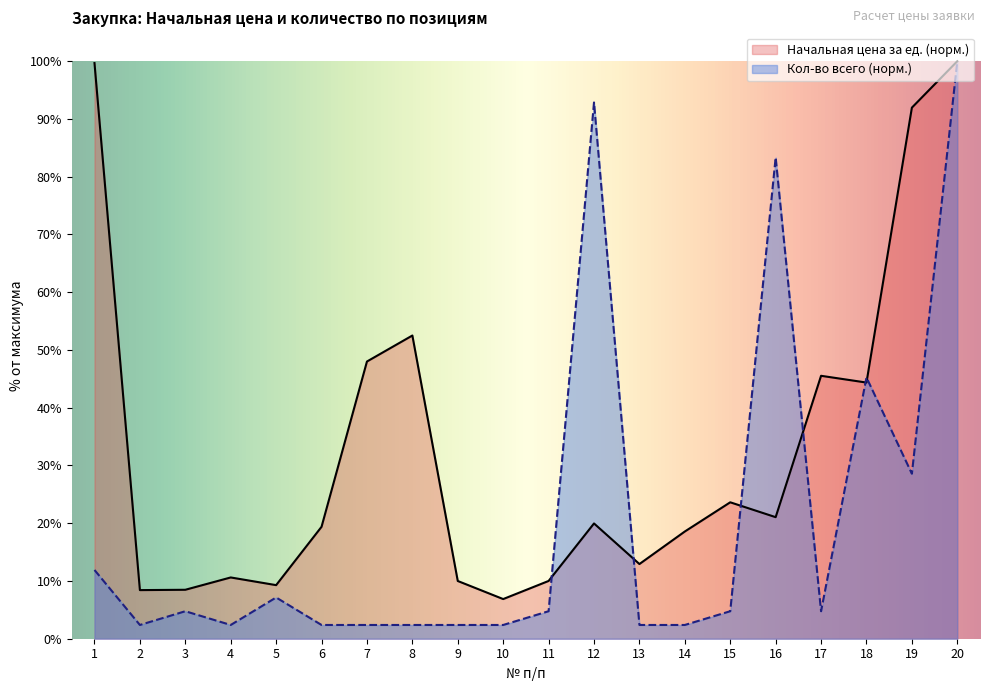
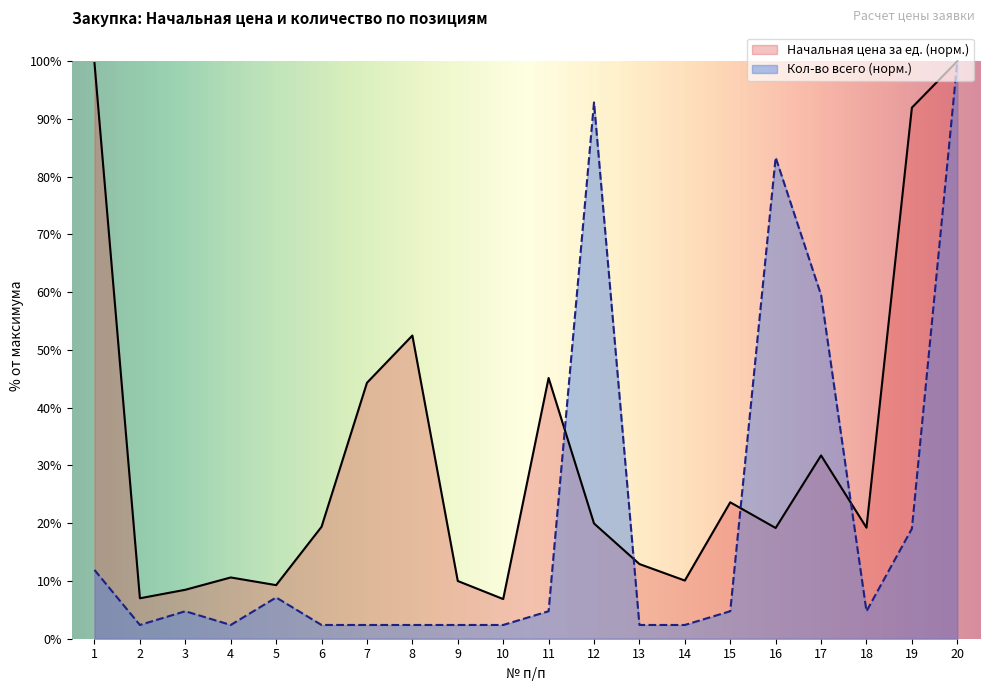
  {
    "Начальная цена за ед. (норм.)": {
      "1": "100%",
-     "2": "8%",
+     "2": "7%",
      "3": "8%",
      "4": "11%",
      "5": "9%",
      "6": "19%",
-     "7": "48%",
+     "7": "44%",
      "8": "53%",
      "9": "10%",
      "10": "7%",
-     "11": "10%",
+     "11": "45%",
      "12": "20%",
      "13": "13%",
-     "14": "19%",
+     "14": "10%",
      "15": "24%",
-     "16": "21%",
-     "17": "46%",
-     "18": "44%",
+     "16": "19%",
+     "17": "32%",
+     "18": "19%",
      "19": "92%"
    },
    "Кол-во всего (норм.)": {
      "1": "12%",
      "2": "2%",
      "3": "5%",
      "4": "2%",
      "5": "7%",
      "6": "2%",
      "7": "2%",
      "8": "2%",
      "9": "2%",
      "10": "2%",
      "11": "5%",
      "12": "93%",
      "13": "2%",
      "14": "2%",
      "15": "5%",
      "16": "83%",
-     "17": "5%",
-     "18": "45%",
-     "19": "29%"
+     "17": "60%",
+     "18": "5%",
+     "19": "19%"
    }
  }
